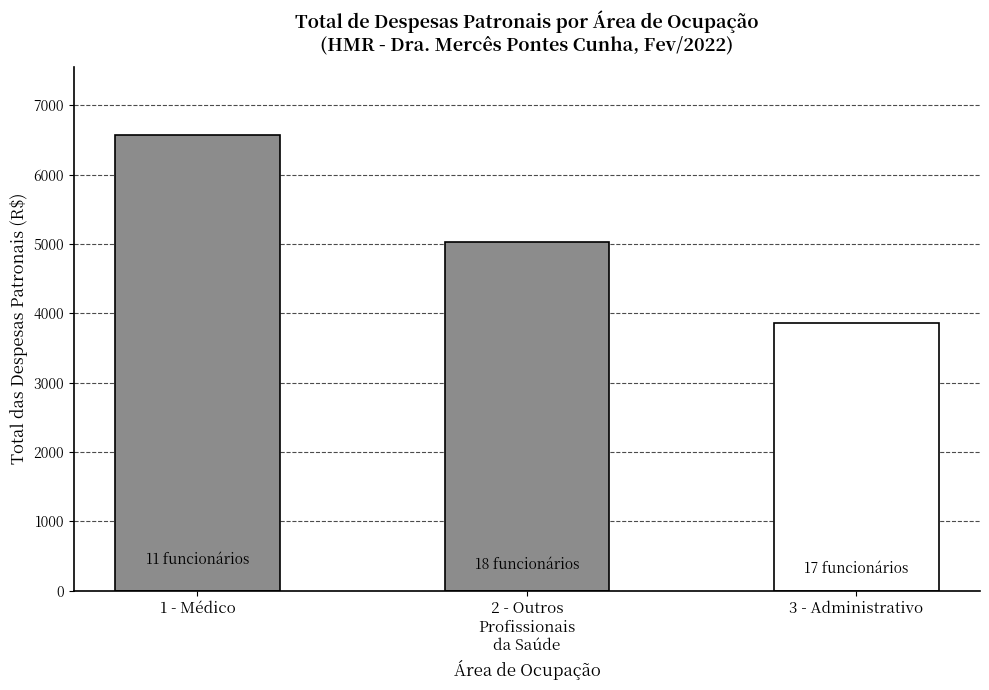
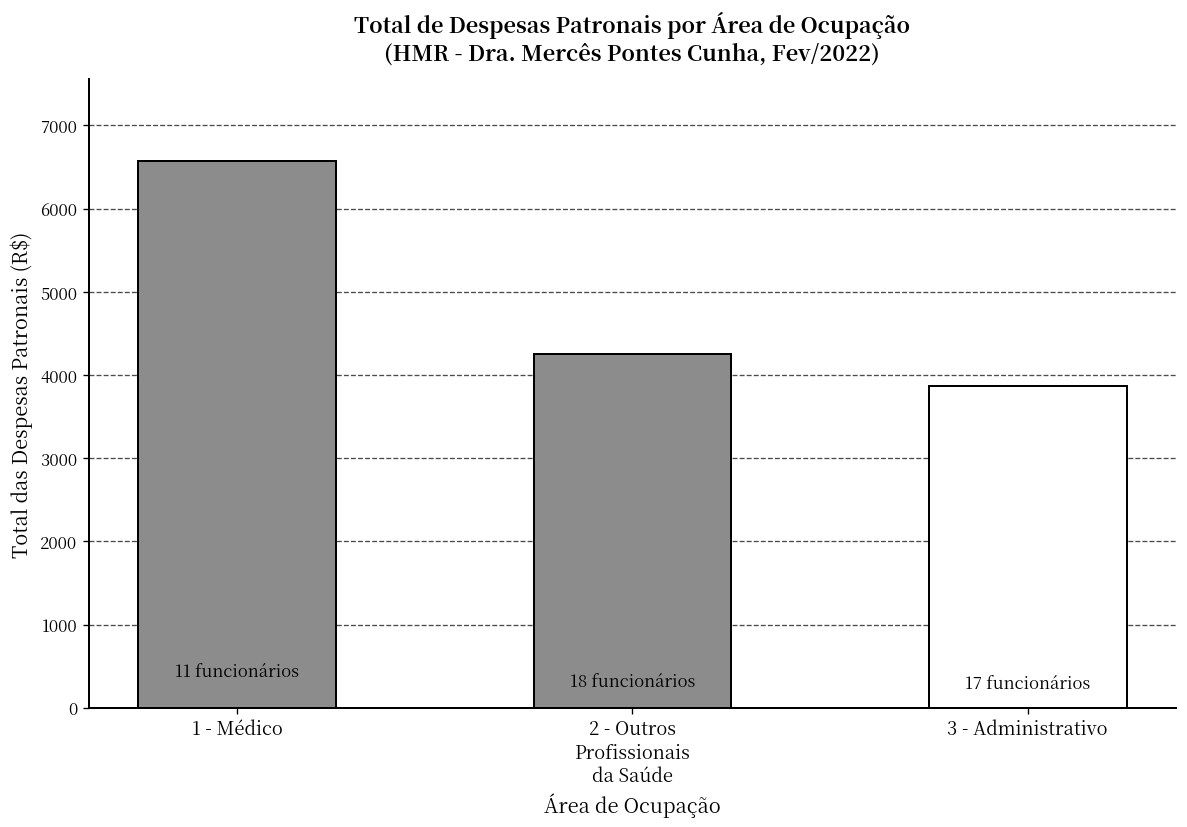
  {
-   "2 - Outros Profissionais da Saúde": 5000
+   "2 - Outros Profissionais da Saúde": 4300
  }
